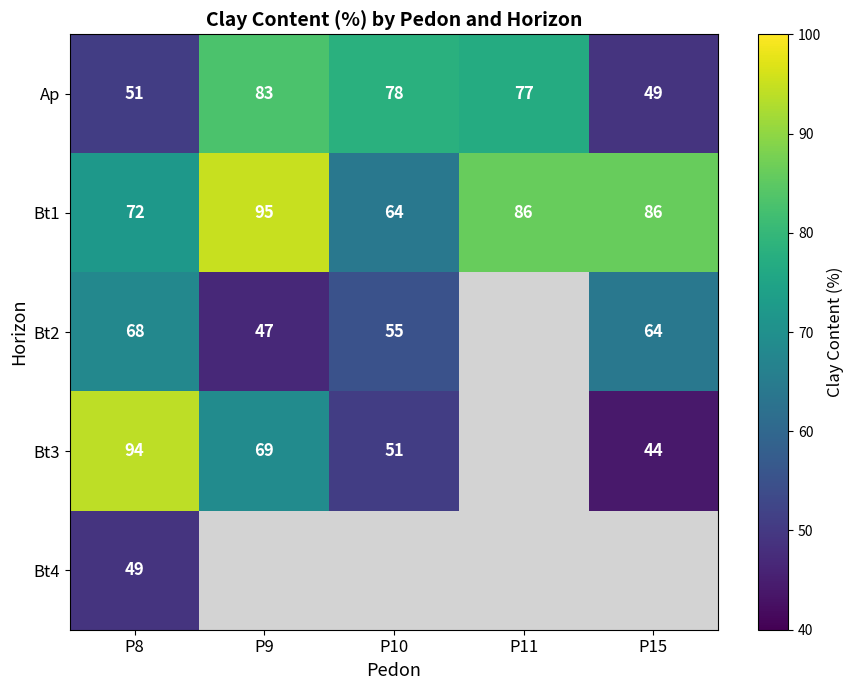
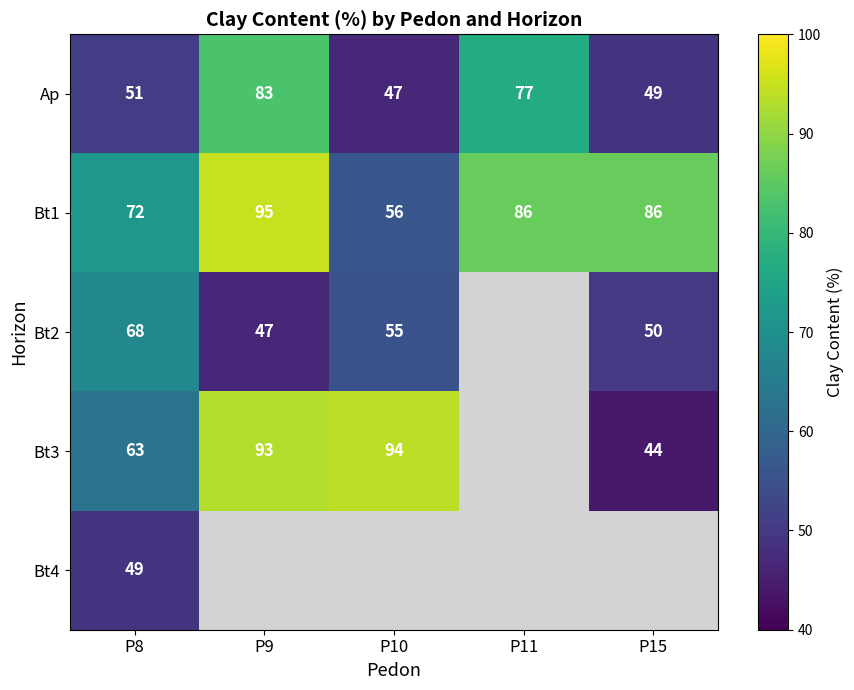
  {
    "Ap": {
      "P8": 51,
      "P9": 83,
-     "P10": 78,
+     "P10": 47,
      "P11": 77,
      "P15": 49
    },
    "Bt1": {
      "P8": 72,
      "P9": 95,
-     "P10": 64,
+     "P10": 56,
      "P11": 86,
      "P15": 86
    },
    "Bt2": {
      "P8": 68,
      "P9": 47,
      "P10": 55,
-     "P15": 64
+     "P15": 50
    },
    "Bt3": {
-     "P8": 94,
-     "P9": 69,
-     "P10": 51,
+     "P8": 63,
+     "P9": 93,
+     "P10": 94,
      "P15": 44
    },
    "Bt4": {
      "P8": 49
    }
  }
